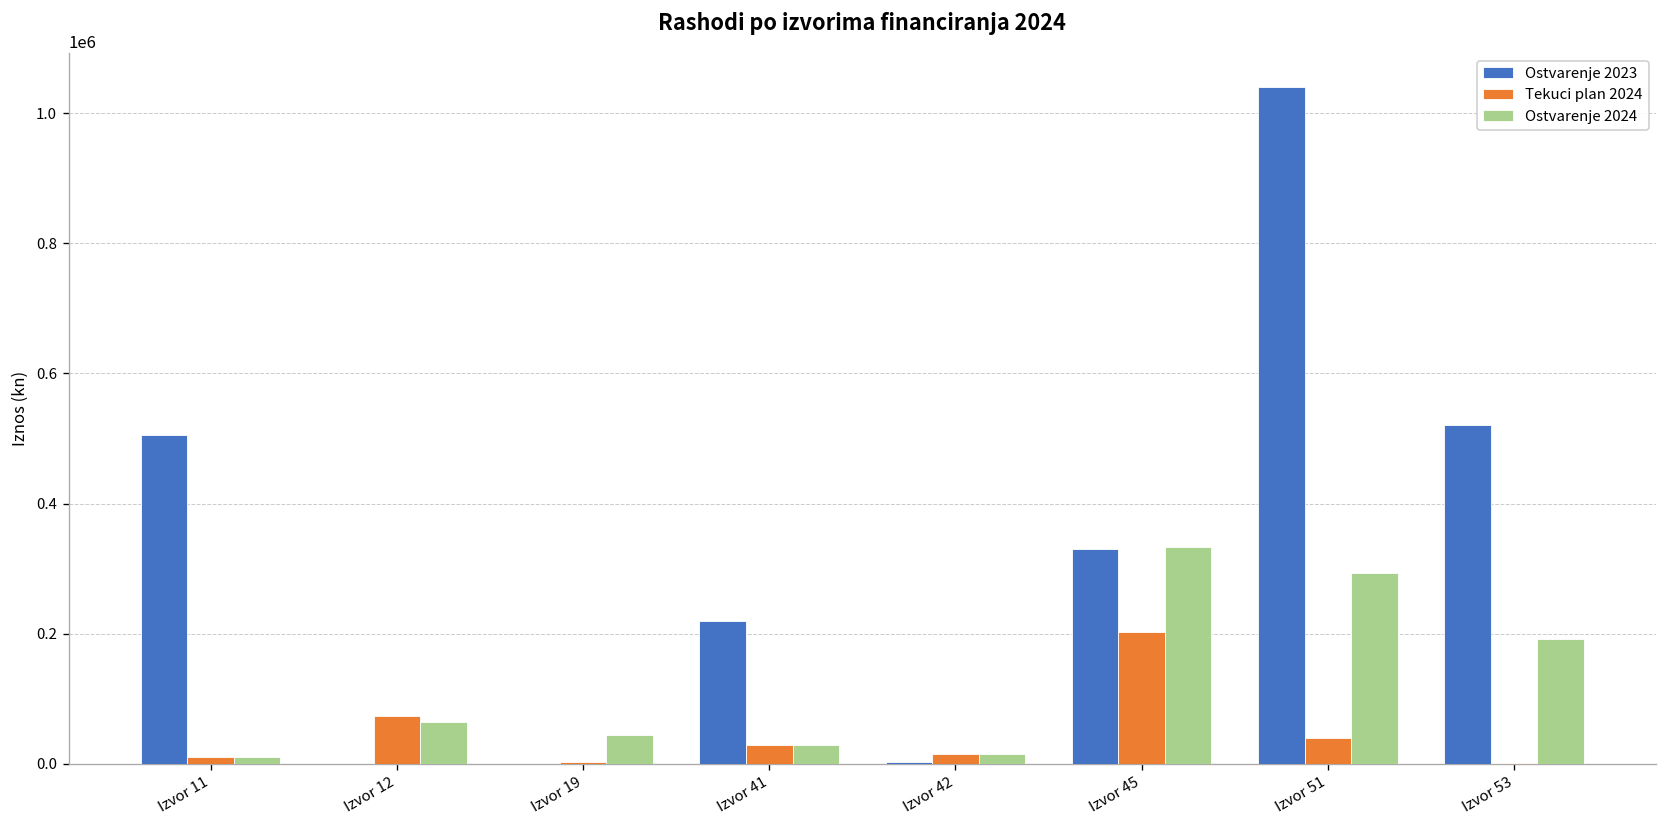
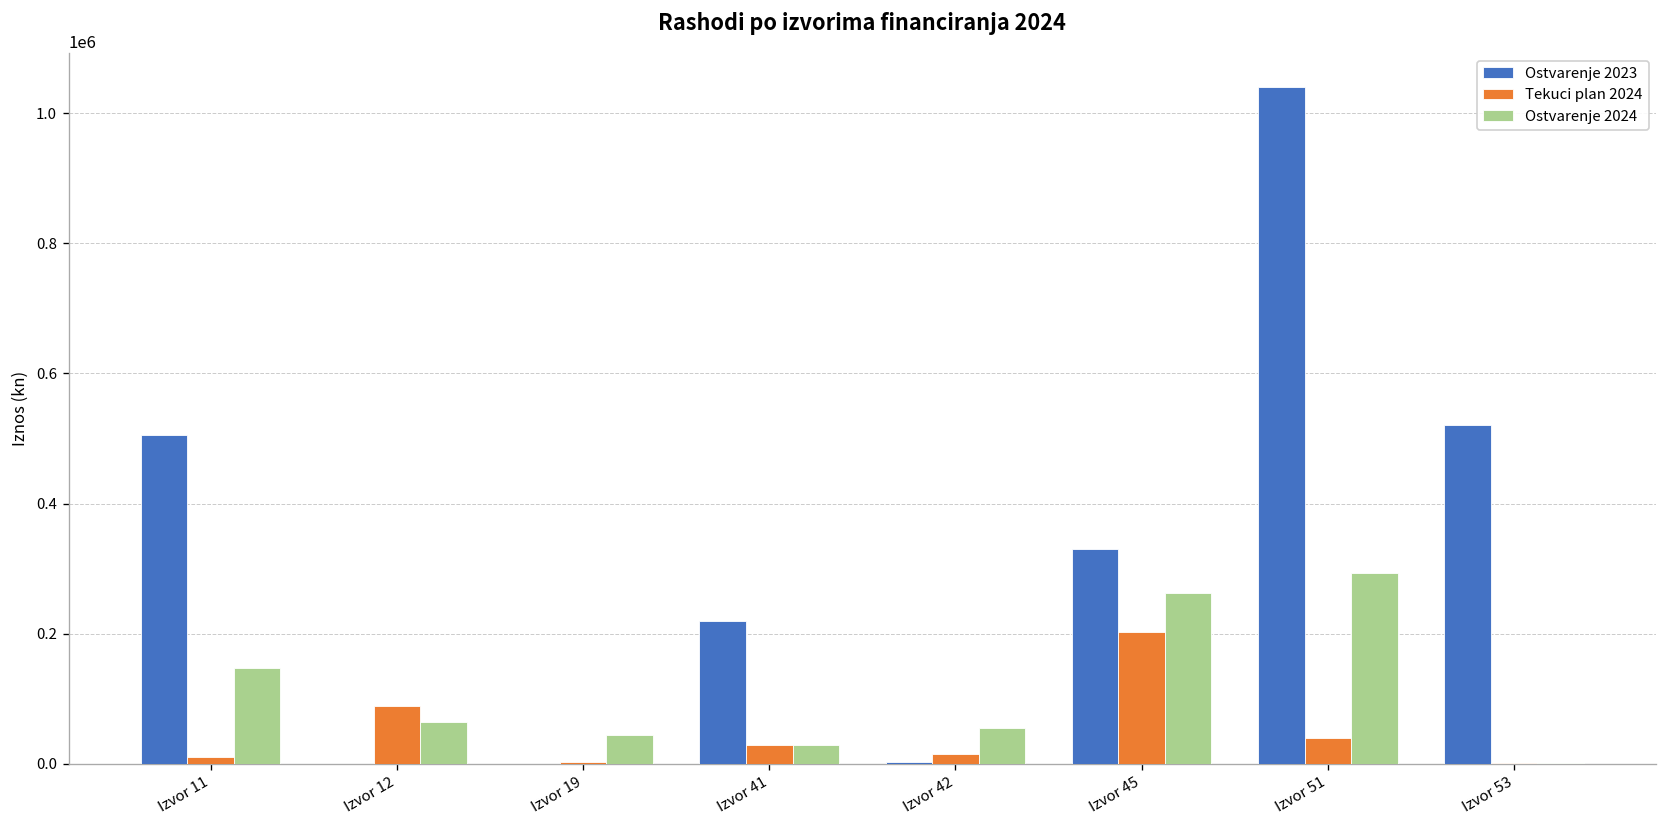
  {
    "Ostvarenje 2023": {
      "Izvor 11": 500000,
      "Izvor 12": 0,
      "Izvor 19": 0,
      "Izvor 41": 220000,
      "Izvor 45": 330000,
      "Izvor 51": 1040000,
      "Izvor 53": 520000
    },
    "Tekuci plan 2024": {
      "Izvor 11": 10000,
-     "Izvor 12": 70000,
+     "Izvor 12": 90000,
      "Izvor 41": 30000,
      "Izvor 42": 10000,
      "Izvor 45": 200000,
      "Izvor 51": 40000
    },
    "Ostvarenje 2024": {
-     "Izvor 11": 10000,
+     "Izvor 11": 150000,
      "Izvor 12": 60000,
      "Izvor 19": 40000,
      "Izvor 41": 30000,
-     "Izvor 42": 20000,
-     "Izvor 45": 330000,
+     "Izvor 42": 60000,
+     "Izvor 45": 260000,
      "Izvor 51": 290000,
-     "Izvor 53": 190000
+     "Izvor 53": 0
    }
  }
